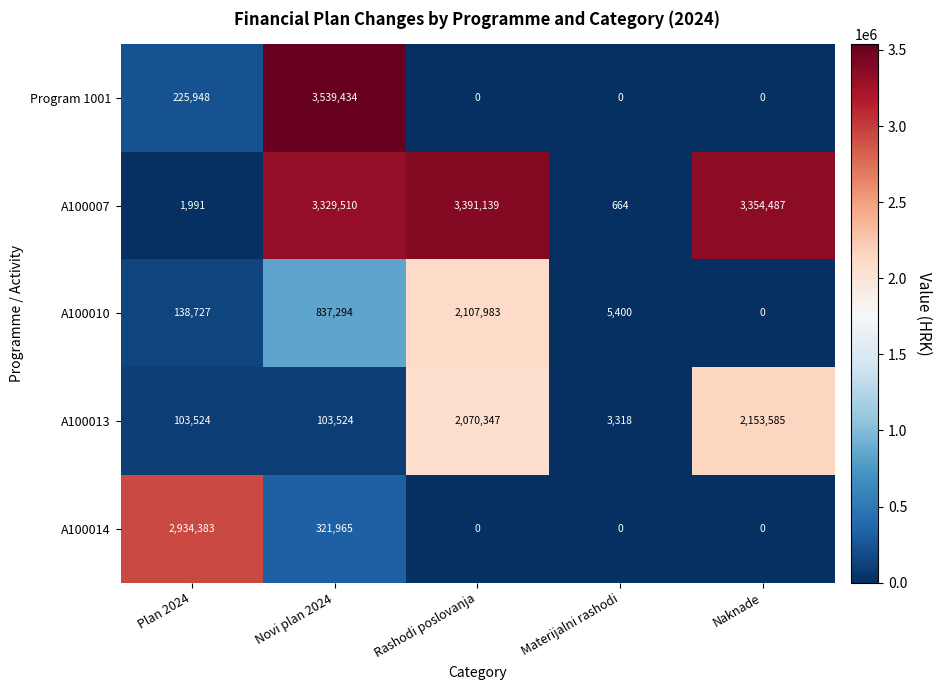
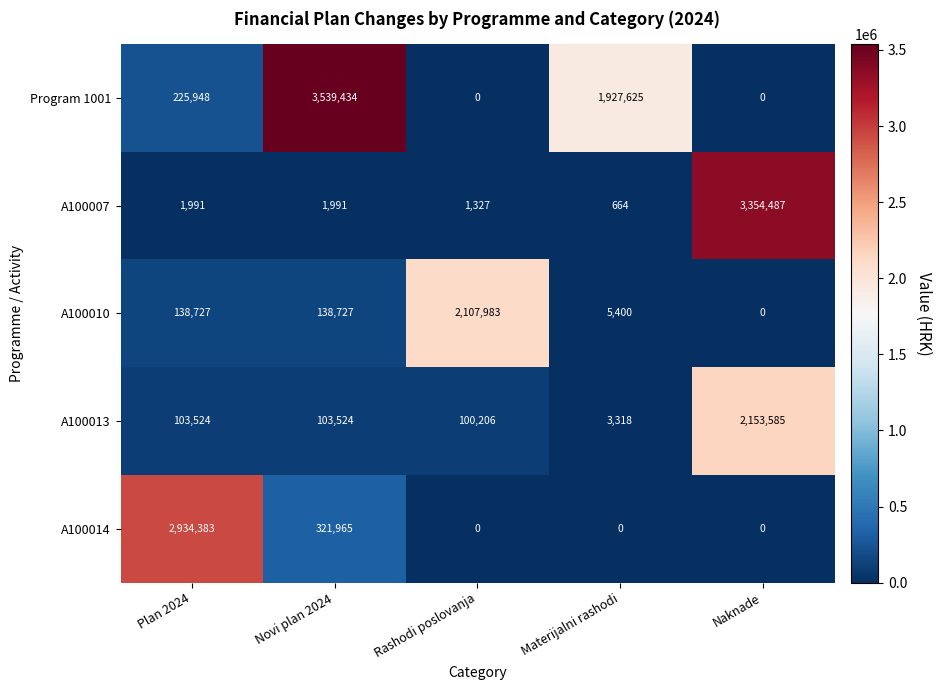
  {
    "Program 1001": {
      "Plan 2024": "225,948",
      "Novi plan 2024": "3,539,434",
      "Rashodi poslovanja": "0",
-     "Materijalni rashodi": "0",
+     "Materijalni rashodi": "1,927,625",
      "Naknade": "0"
    },
    "A100007": {
      "Plan 2024": "1,991",
-     "Novi plan 2024": "3,329,510",
-     "Rashodi poslovanja": "3,391,139",
+     "Novi plan 2024": "1,991",
+     "Rashodi poslovanja": "1,327",
      "Materijalni rashodi": "664",
      "Naknade": "3,354,487"
    },
    "A100010": {
      "Plan 2024": "138,727",
-     "Novi plan 2024": "837,294",
+     "Novi plan 2024": "138,727",
      "Rashodi poslovanja": "2,107,983",
      "Materijalni rashodi": "5,400",
      "Naknade": "0"
    },
    "A100013": {
      "Plan 2024": "103,524",
      "Novi plan 2024": "103,524",
-     "Rashodi poslovanja": "2,070,347",
+     "Rashodi poslovanja": "100,206",
      "Materijalni rashodi": "3,318",
      "Naknade": "2,153,585"
    },
    "A100014": {
      "Plan 2024": "2,934,383",
      "Novi plan 2024": "321,965",
      "Rashodi poslovanja": "0",
      "Materijalni rashodi": "0",
      "Naknade": "0"
    }
  }
